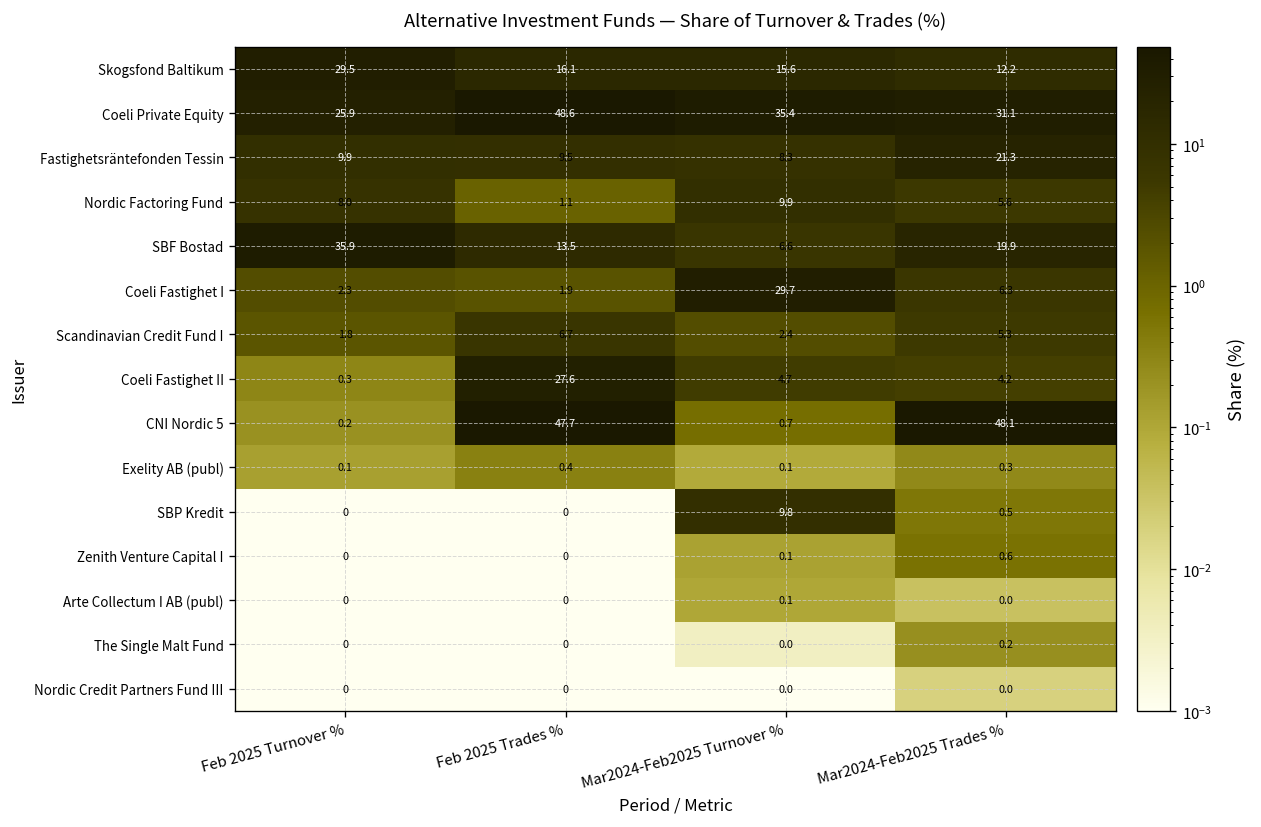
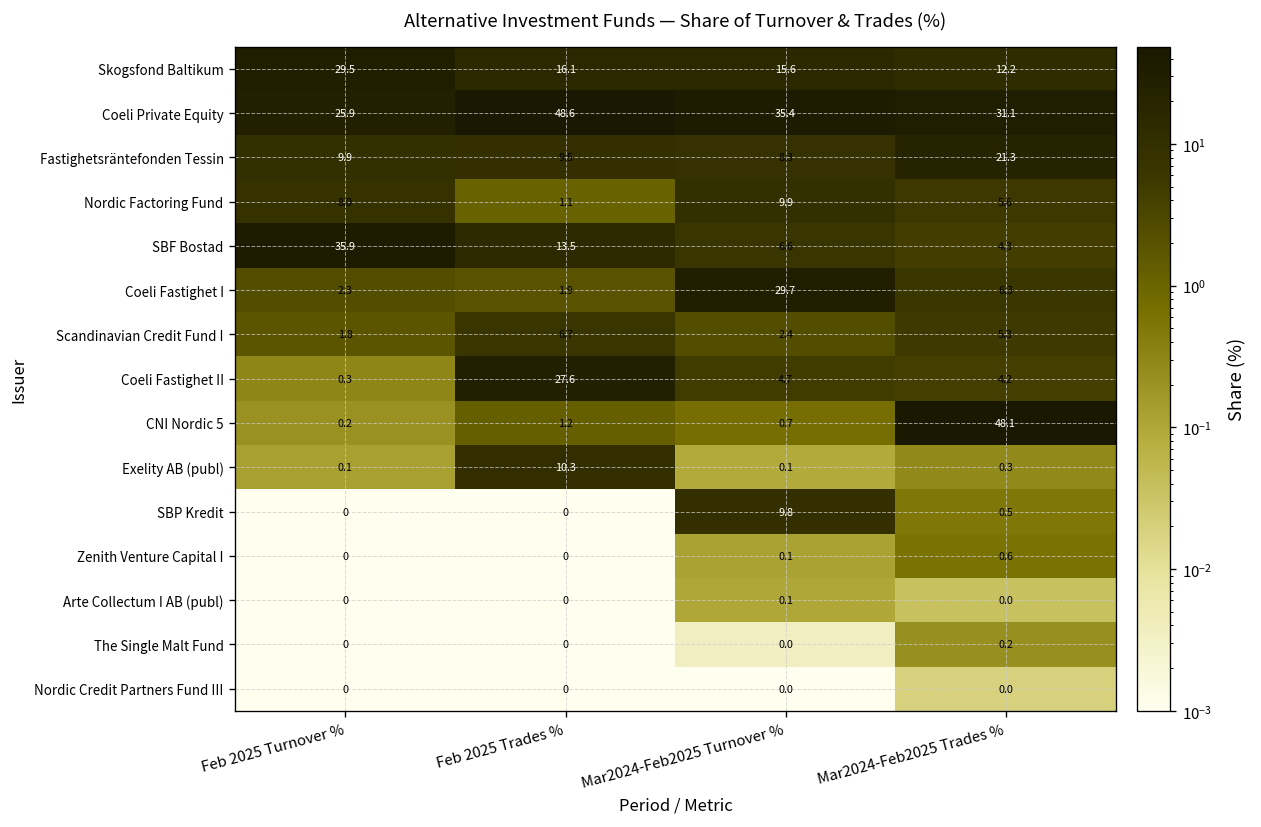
  {
    "Skogsfond Baltikum": {
      "Feb 2025 Turnover %": 29.5,
      "Feb 2025 Trades %": 16.1,
      "Mar2024-Feb2025 Turnover %": 15.6,
      "Mar2024-Feb2025 Trades %": 12.2
    },
    "Coeli Private Equity": {
      "Feb 2025 Turnover %": 25.9,
      "Feb 2025 Trades %": 48.6,
      "Mar2024-Feb2025 Turnover %": 35.4,
      "Mar2024-Feb2025 Trades %": 31.1
    },
    "Fastighetsräntefonden Tessin": {
      "Feb 2025 Turnover %": 9.9,
      "Feb 2025 Trades %": 9.5,
      "Mar2024-Feb2025 Turnover %": 8.3,
      "Mar2024-Feb2025 Trades %": 21.3
    },
    "Nordic Factoring Fund": {
      "Feb 2025 Turnover %": 8.0,
      "Feb 2025 Trades %": 1.1,
      "Mar2024-Feb2025 Turnover %": 9.9,
      "Mar2024-Feb2025 Trades %": 5.6
    },
    "SBF Bostad": {
      "Feb 2025 Turnover %": 35.9,
      "Feb 2025 Trades %": 13.5,
      "Mar2024-Feb2025 Turnover %": 6.6,
-     "Mar2024-Feb2025 Trades %": 19.9
+     "Mar2024-Feb2025 Trades %": 4.3
    },
    "Coeli Fastighet I": {
      "Feb 2025 Turnover %": 2.3,
      "Feb 2025 Trades %": 1.9,
      "Mar2024-Feb2025 Turnover %": 29.7,
      "Mar2024-Feb2025 Trades %": 6.3
    },
    "Scandinavian Credit Fund I": {
      "Feb 2025 Turnover %": 1.8,
      "Feb 2025 Trades %": 6.7,
      "Mar2024-Feb2025 Turnover %": 2.4,
      "Mar2024-Feb2025 Trades %": 5.3
    },
    "Coeli Fastighet II": {
      "Feb 2025 Turnover %": 0.3,
      "Feb 2025 Trades %": 27.6,
      "Mar2024-Feb2025 Turnover %": 4.7,
      "Mar2024-Feb2025 Trades %": 4.2
    },
    "CNI Nordic 5": {
      "Feb 2025 Turnover %": 0.2,
-     "Feb 2025 Trades %": 47.7,
+     "Feb 2025 Trades %": 1.2,
      "Mar2024-Feb2025 Turnover %": 0.7,
      "Mar2024-Feb2025 Trades %": 48.1
    },
    "Exelity AB (publ)": {
      "Feb 2025 Turnover %": 0.1,
-     "Feb 2025 Trades %": 0.4,
+     "Feb 2025 Trades %": 10.3,
      "Mar2024-Feb2025 Turnover %": 0.1,
      "Mar2024-Feb2025 Trades %": 0.3
    },
    "SBP Kredit": {
      "Feb 2025 Turnover %": 0,
      "Feb 2025 Trades %": 0,
      "Mar2024-Feb2025 Turnover %": 9.8,
      "Mar2024-Feb2025 Trades %": 0.5
    },
    "Zenith Venture Capital I": {
      "Feb 2025 Turnover %": 0,
      "Feb 2025 Trades %": 0,
      "Mar2024-Feb2025 Turnover %": 0.1,
      "Mar2024-Feb2025 Trades %": 0.6
    },
    "Arte Collectum I AB (publ)": {
      "Feb 2025 Turnover %": 0,
      "Feb 2025 Trades %": 0,
      "Mar2024-Feb2025 Turnover %": 0.1,
      "Mar2024-Feb2025 Trades %": 0.0
    },
    "The Single Malt Fund": {
      "Feb 2025 Turnover %": 0,
      "Feb 2025 Trades %": 0,
      "Mar2024-Feb2025 Turnover %": 0.0,
      "Mar2024-Feb2025 Trades %": 0.2
    },
    "Nordic Credit Partners Fund III": {
      "Feb 2025 Turnover %": 0,
      "Feb 2025 Trades %": 0,
      "Mar2024-Feb2025 Turnover %": 0.0,
      "Mar2024-Feb2025 Trades %": 0.0
    }
  }
